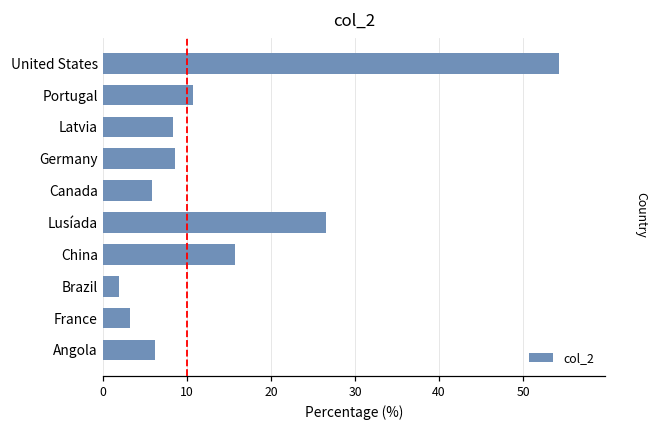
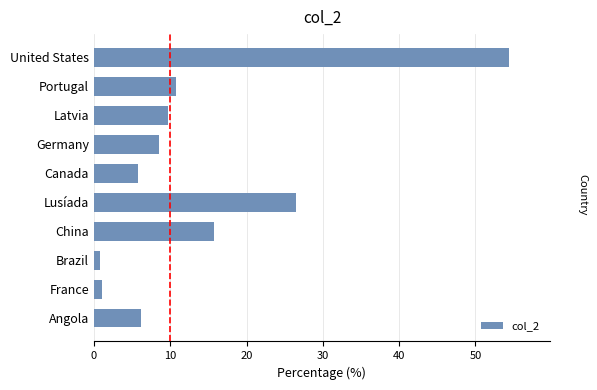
  {
    "United States": 54,
    "Portugal": 11,
-   "Latvia": 8,
+   "Latvia": 10,
    "Germany": 9,
    "Canada": 6,
    "Lusíada": 27,
    "China": 16,
-   "Brazil": 2,
-   "France": 3,
+   "Brazil": 1,
+   "France": 1,
    "Angola": 6
  }
